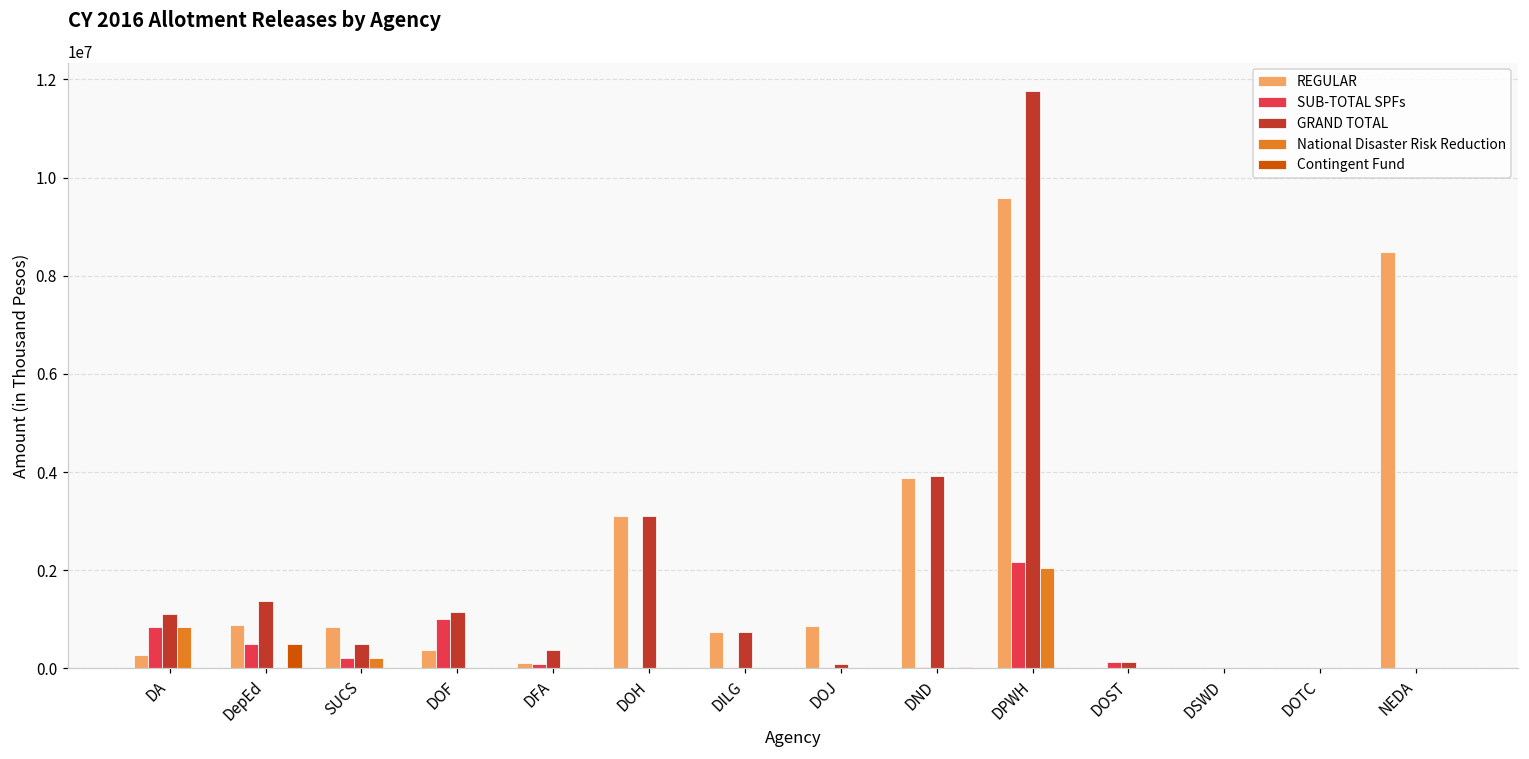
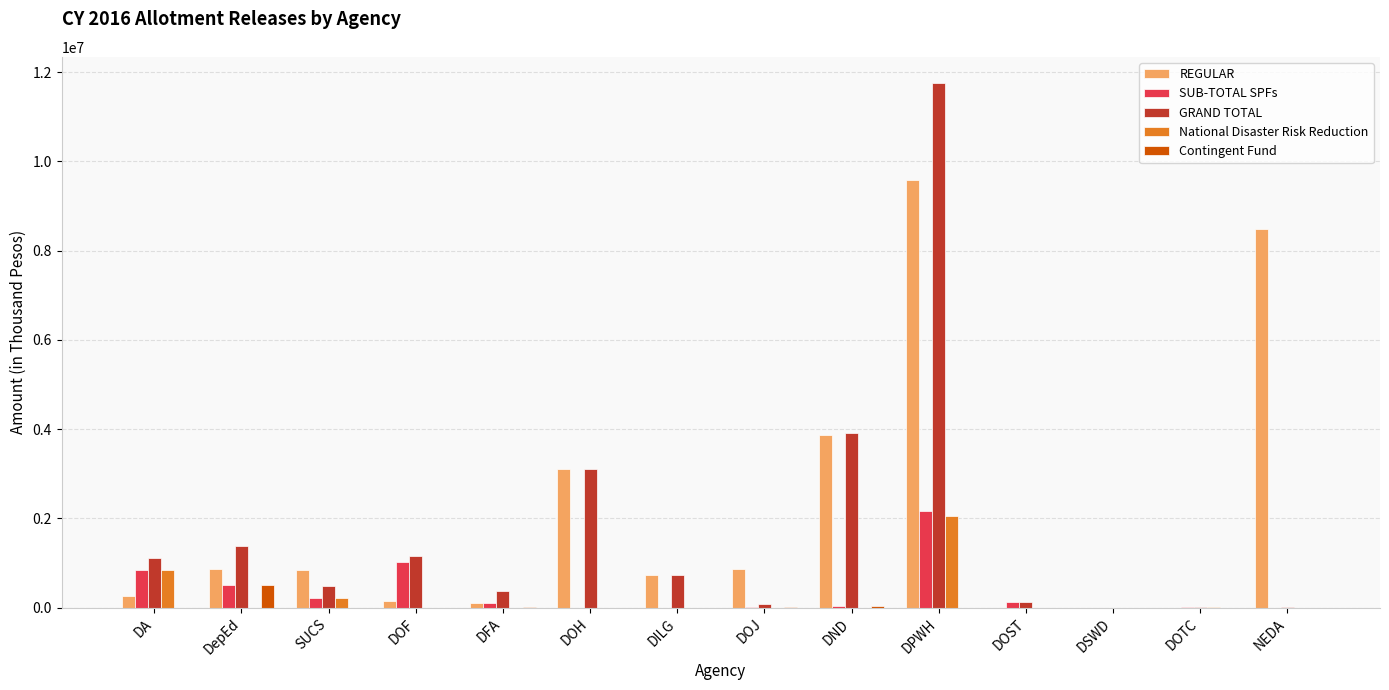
  {
    "REGULAR": {
      "DA": 300000,
      "DepEd": 900000,
      "SUCS": 800000,
-     "DOF": 400000,
+     "DOF": 100000,
      "DFA": 100000,
      "DOH": 3100000,
      "DILG": 700000,
      "DOJ": 900000,
      "DND": 3900000,
      "DPWH": 9600000,
      "DOST": 0,
      "DSWD": 0,
      "DOTC": 0,
      "NEDA": 8500000
    }
  }
